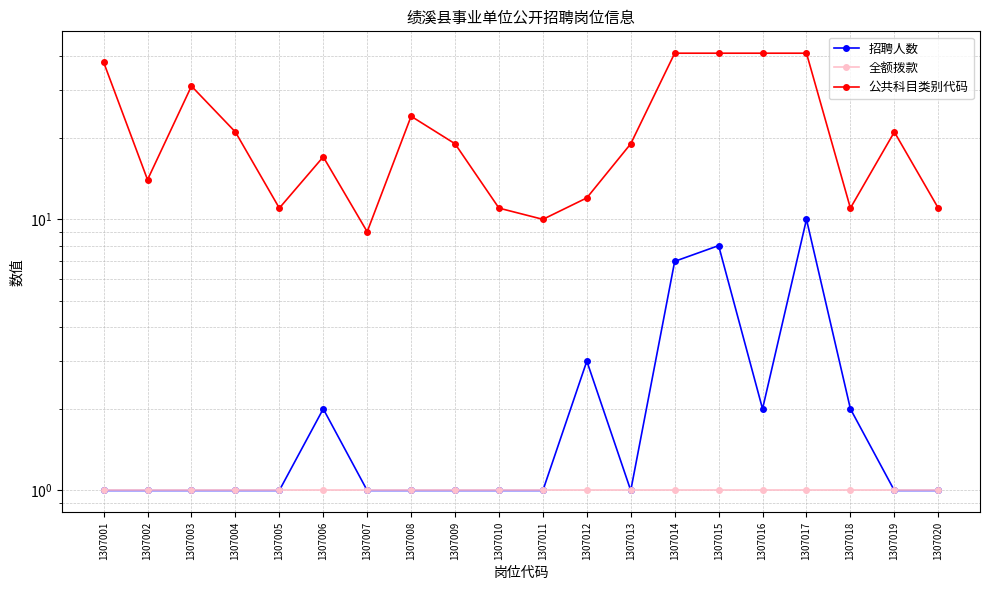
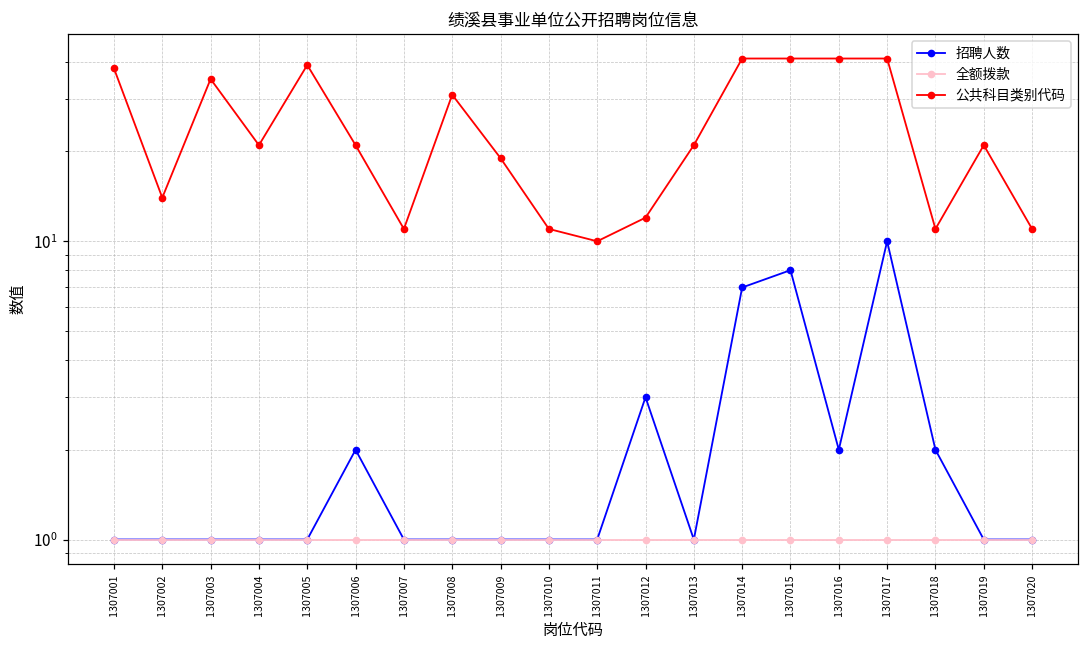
  {
    "招聘人数": {
      "1307006": 2,
      "1307012": 3,
      "1307014": 7,
      "1307015": 8,
      "1307016": 2,
      "1307017": 10,
      "1307018": 2
    },
    "全额拨款": {
      "1307006": 1,
      "1307012": 1,
      "1307014": 1,
      "1307015": 1,
      "1307016": 1,
      "1307017": 1,
      "1307018": 1
    },
    "公共科目类别代码": {
      "1307001": 38,
      "1307002": 14,
-     "1307003": 31,
+     "1307003": 35,
      "1307004": 21,
-     "1307005": 11,
-     "1307006": 17,
-     "1307007": 9,
-     "1307008": 24,
+     "1307005": 39,
+     "1307006": 21,
+     "1307007": 11,
+     "1307008": 31,
      "1307009": 19,
      "1307010": 11,
      "1307011": 10,
      "1307012": 12,
-     "1307013": 19,
+     "1307013": 21,
      "1307014": 41,
      "1307015": 41,
      "1307016": 41,
      "1307017": 41,
      "1307018": 11,
      "1307019": 21,
      "1307020": 11
    }
  }
